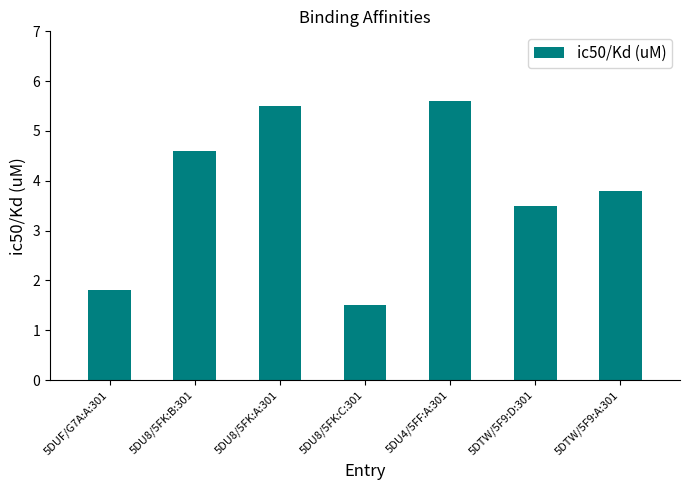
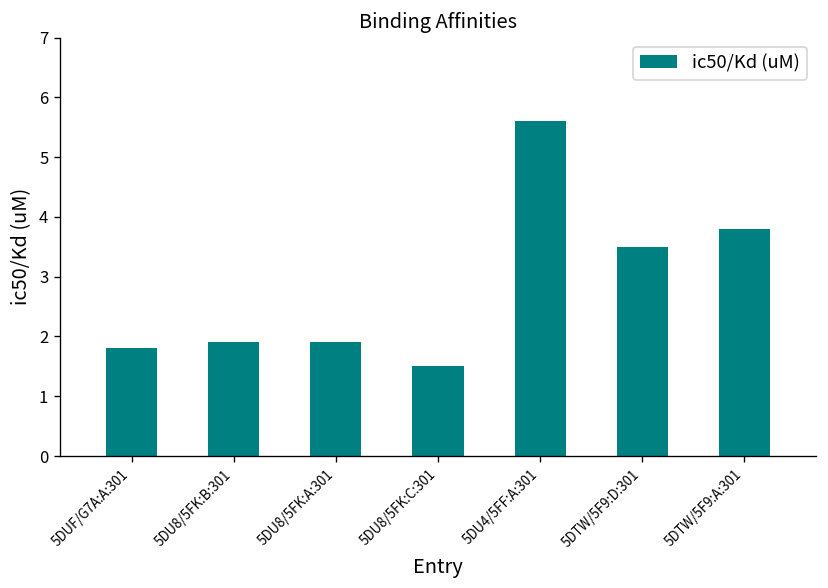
  {
    "5DUF/G7A:A:301": 1.8,
-   "5DU8/5FK:B:301": 4.6,
-   "5DU8/5FK:A:301": 5.5,
+   "5DU8/5FK:B:301": 1.9,
+   "5DU8/5FK:A:301": 1.9,
    "5DU8/5FK:C:301": 1.5,
    "5DU4/5FF:A:301": 5.6,
    "5DTW/5F9:D:301": 3.5,
    "5DTW/5F9:A:301": 3.8
  }
